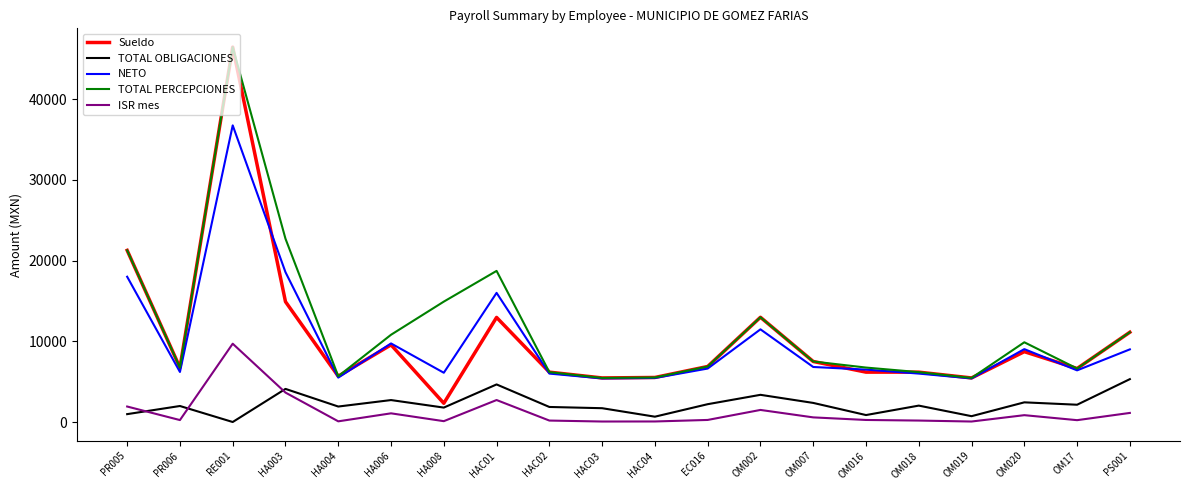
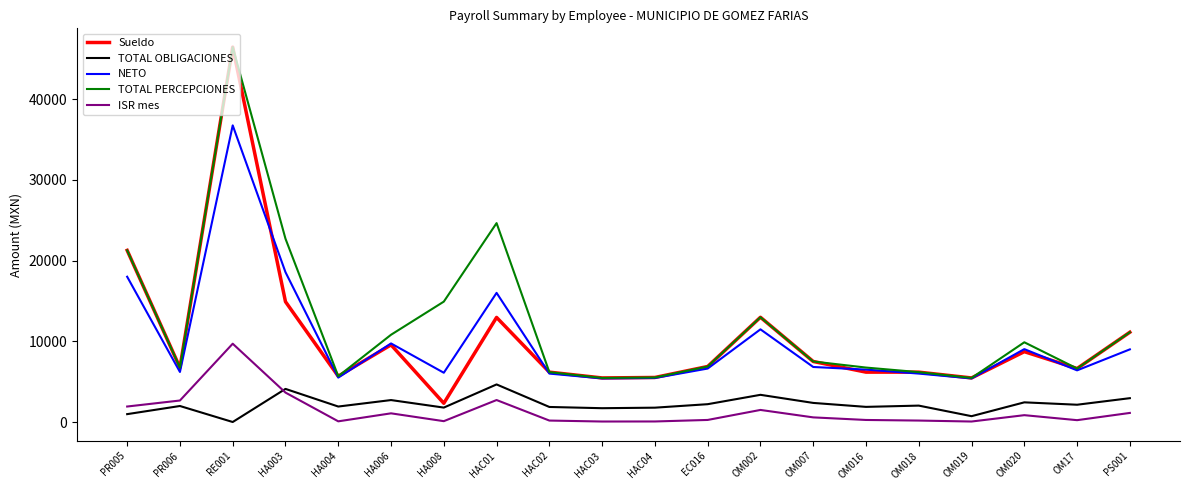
  {
    "Sueldo": {
      "HA003": 15000,
      "HA008": 2000,
      "HAC01": 13000,
      "OM020": 9000
    },
    "TOTAL OBLIGACIONES": {
      "PR005": 1000,
      "PR006": 2000,
      "RE001": 0,
      "HA003": 4000,
      "HA004": 2000,
      "HA006": 3000,
      "HA008": 2000,
      "HAC01": 5000,
      "HAC02": 2000,
      "HAC03": 2000,
-     "HAC04": 1000,
+     "HAC04": 2000,
      "EC016": 2000,
      "OM002": 3000,
      "OM007": 2000,
-     "OM016": 1000,
+     "OM016": 2000,
      "OM018": 2000,
      "OM019": 1000,
      "OM020": 2000,
      "OM17": 2000,
-     "PS001": 5000
+     "PS001": 3000
    },
    "NETO": {
      "PR005": 18000,
      "PR006": 6000,
      "RE001": 37000,
      "HA003": 19000,
      "HA008": 6000,
      "HAC01": 16000,
      "OM002": 11000,
      "OM007": 7000,
      "OM020": 9000,
      "PS001": 9000
    },
    "TOTAL PERCEPCIONES": {
      "HA003": 23000,
      "HA006": 11000,
      "HA008": 15000,
-     "HAC01": 19000,
+     "HAC01": 25000,
      "OM020": 10000
    },
    "ISR mes": {
      "PR005": 2000,
-     "PR006": 0,
+     "PR006": 3000,
      "RE001": 10000,
      "HA003": 4000,
      "HA004": 0,
      "HA006": 1000,
      "HA008": 0,
      "HAC01": 3000,
      "HAC02": 0,
      "HAC03": 0,
      "HAC04": 0,
      "EC016": 0,
      "OM002": 1000,
      "OM007": 1000,
      "OM016": 0,
      "OM018": 0,
      "OM019": 0,
      "OM020": 1000,
      "OM17": 0,
      "PS001": 1000
    }
  }
